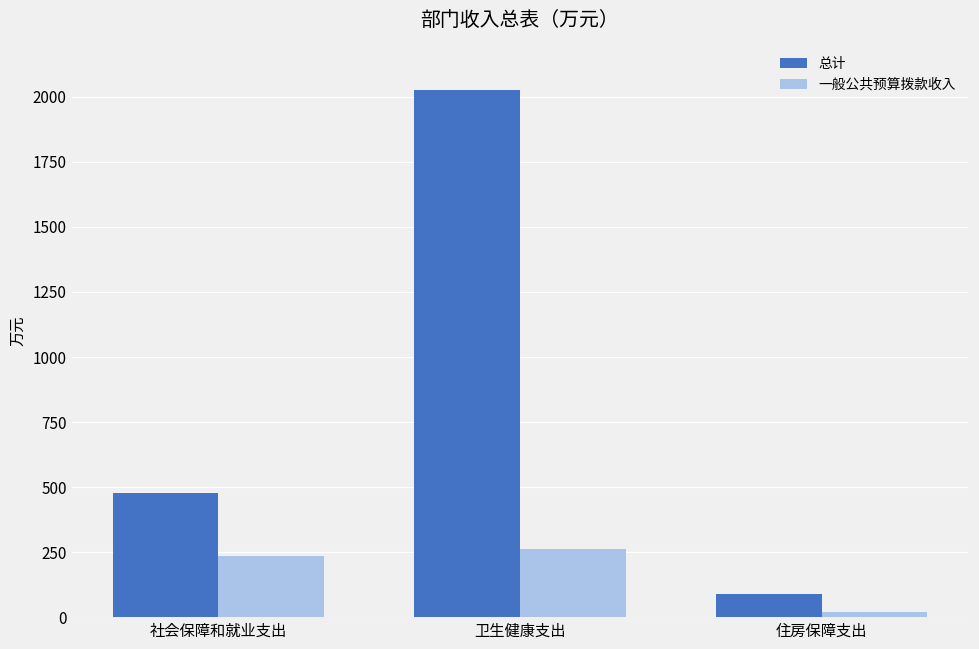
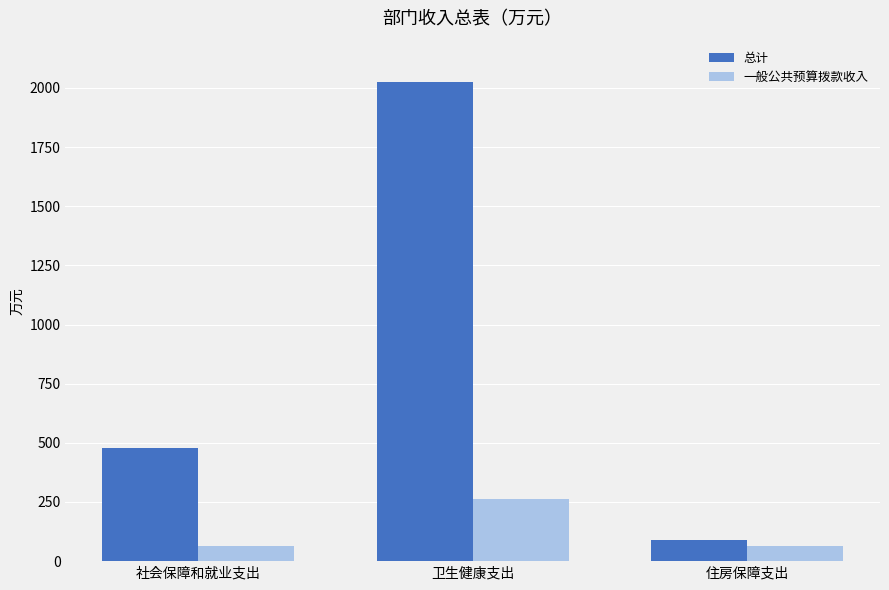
  {
    "总计": {
      "社会保障和就业支出": 480,
      "卫生健康支出": 2030,
      "住房保障支出": 90
    },
    "一般公共预算拨款收入": {
-     "社会保障和就业支出": 240,
+     "社会保障和就业支出": 70,
      "卫生健康支出": 260,
-     "住房保障支出": 20
+     "住房保障支出": 60
    }
  }
